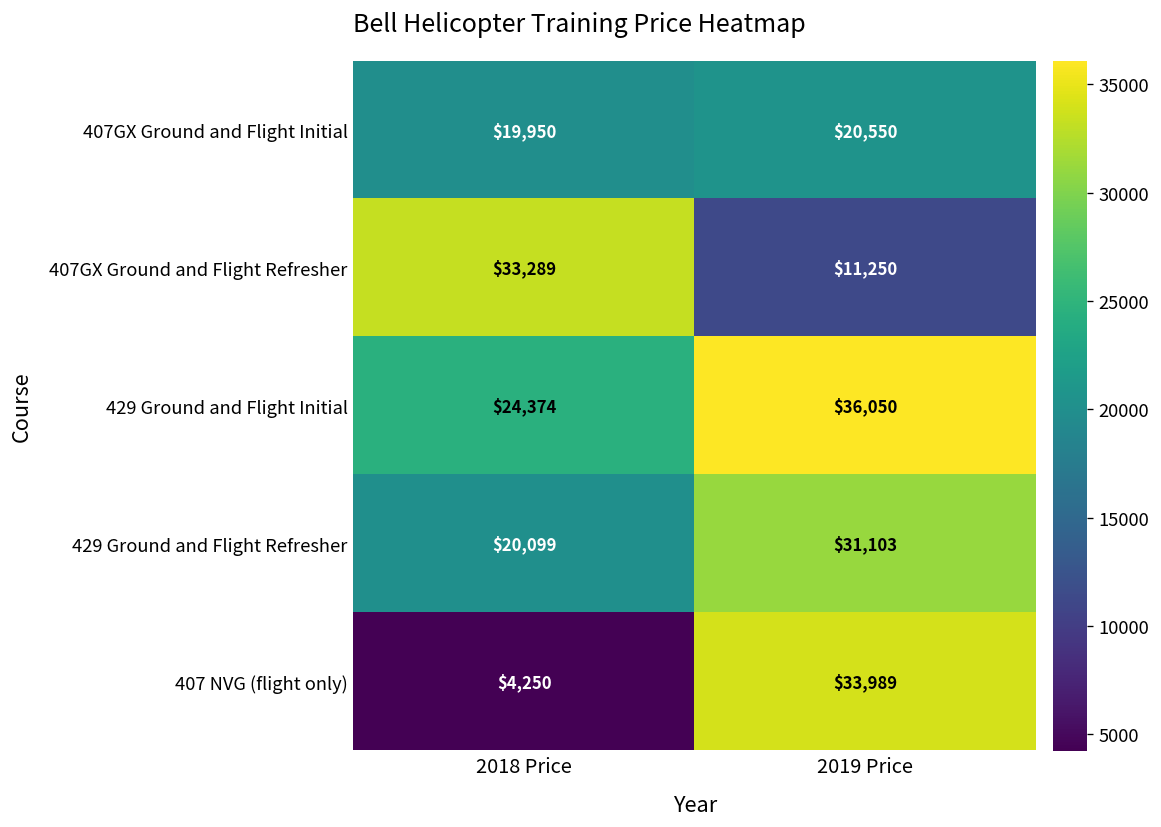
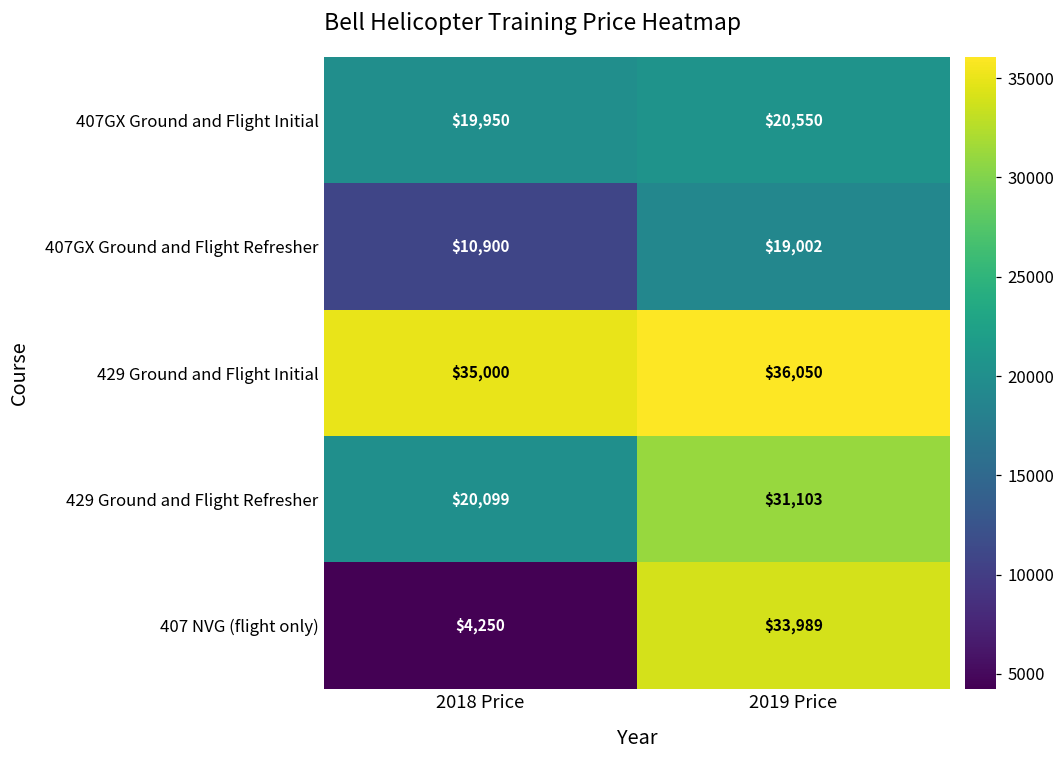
  {
    "407GX Ground and Flight Initial": {
      "2018 Price": "$19,950",
      "2019 Price": "$20,550"
    },
    "407GX Ground and Flight Refresher": {
-     "2018 Price": "$33,289",
-     "2019 Price": "$11,250"
+     "2018 Price": "$10,900",
+     "2019 Price": "$19,002"
    },
    "429 Ground and Flight Initial": {
-     "2018 Price": "$24,374",
+     "2018 Price": "$35,000",
      "2019 Price": "$36,050"
    },
    "429 Ground and Flight Refresher": {
      "2018 Price": "$20,099",
      "2019 Price": "$31,103"
    },
    "407 NVG (flight only)": {
      "2018 Price": "$4,250",
      "2019 Price": "$33,989"
    }
  }
